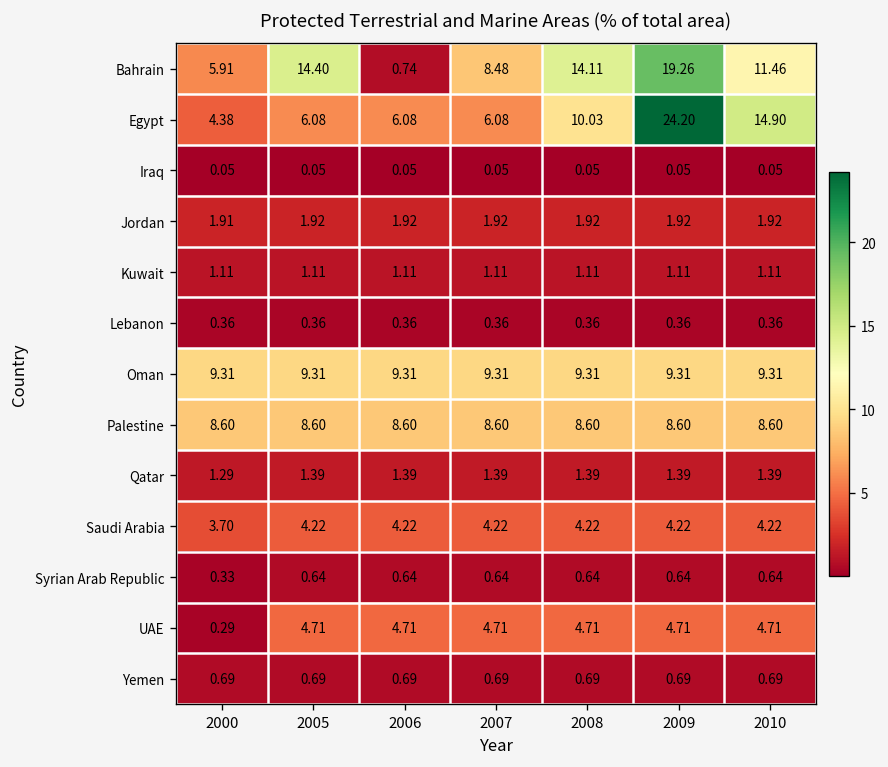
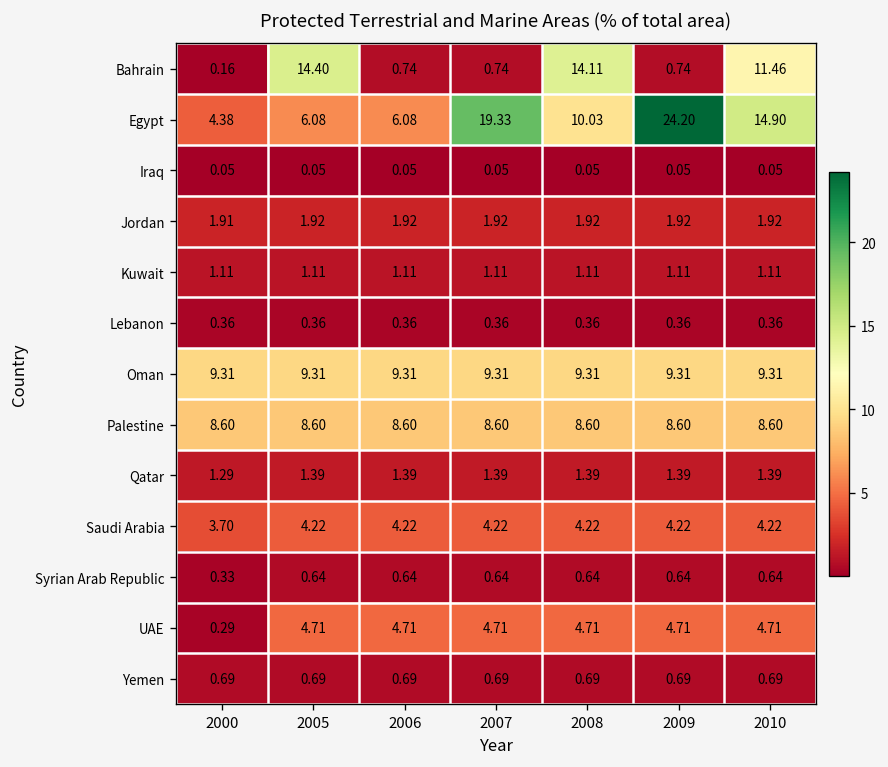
  {
    "Bahrain": {
-     "2000": 5.91,
+     "2000": 0.16,
      "2005": 14.40,
      "2006": 0.74,
-     "2007": 8.48,
+     "2007": 0.74,
      "2008": 14.11,
-     "2009": 19.26,
+     "2009": 0.74,
      "2010": 11.46
    },
    "Egypt": {
      "2000": 4.38,
      "2005": 6.08,
      "2006": 6.08,
-     "2007": 6.08,
+     "2007": 19.33,
      "2008": 10.03,
      "2009": 24.20,
      "2010": 14.90
    },
    "Iraq": {
      "2000": 0.05,
      "2005": 0.05,
      "2006": 0.05,
      "2007": 0.05,
      "2008": 0.05,
      "2009": 0.05,
      "2010": 0.05
    },
    "Jordan": {
      "2000": 1.91,
      "2005": 1.92,
      "2006": 1.92,
      "2007": 1.92,
      "2008": 1.92,
      "2009": 1.92,
      "2010": 1.92
    },
    "Kuwait": {
      "2000": 1.11,
      "2005": 1.11,
      "2006": 1.11,
      "2007": 1.11,
      "2008": 1.11,
      "2009": 1.11,
      "2010": 1.11
    },
    "Lebanon": {
      "2000": 0.36,
      "2005": 0.36,
      "2006": 0.36,
      "2007": 0.36,
      "2008": 0.36,
      "2009": 0.36,
      "2010": 0.36
    },
    "Oman": {
      "2000": 9.31,
      "2005": 9.31,
      "2006": 9.31,
      "2007": 9.31,
      "2008": 9.31,
      "2009": 9.31,
      "2010": 9.31
    },
    "Palestine": {
      "2000": 8.60,
      "2005": 8.60,
      "2006": 8.60,
      "2007": 8.60,
      "2008": 8.60,
      "2009": 8.60,
      "2010": 8.60
    },
    "Qatar": {
      "2000": 1.29,
      "2005": 1.39,
      "2006": 1.39,
      "2007": 1.39,
      "2008": 1.39,
      "2009": 1.39,
      "2010": 1.39
    },
    "Saudi Arabia": {
      "2000": 3.70,
      "2005": 4.22,
      "2006": 4.22,
      "2007": 4.22,
      "2008": 4.22,
      "2009": 4.22,
      "2010": 4.22
    },
    "Syrian Arab Republic": {
      "2000": 0.33,
      "2005": 0.64,
      "2006": 0.64,
      "2007": 0.64,
      "2008": 0.64,
      "2009": 0.64,
      "2010": 0.64
    },
    "UAE": {
      "2000": 0.29,
      "2005": 4.71,
      "2006": 4.71,
      "2007": 4.71,
      "2008": 4.71,
      "2009": 4.71,
      "2010": 4.71
    },
    "Yemen": {
      "2000": 0.69,
      "2005": 0.69,
      "2006": 0.69,
      "2007": 0.69,
      "2008": 0.69,
      "2009": 0.69,
      "2010": 0.69
    }
  }
